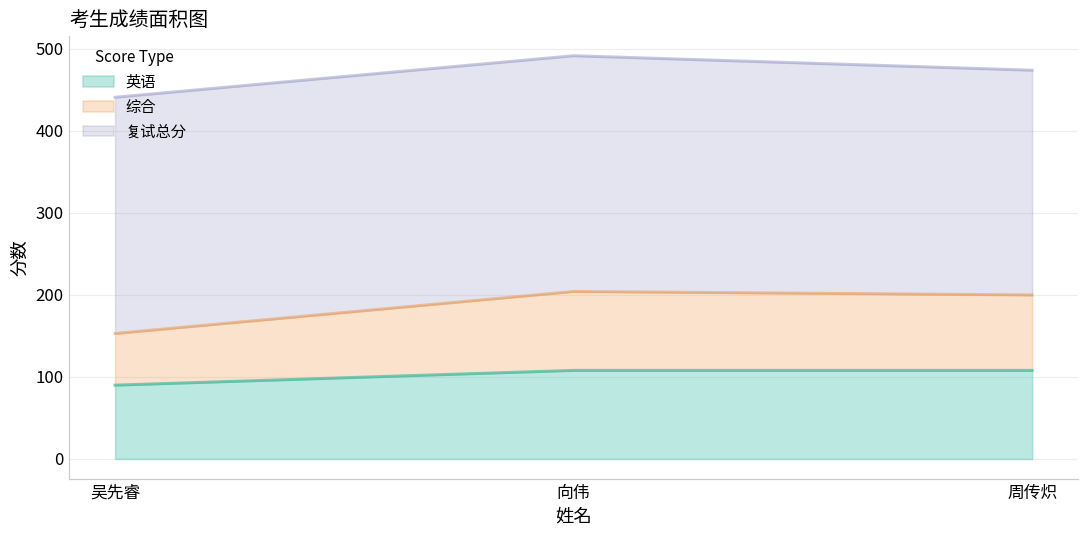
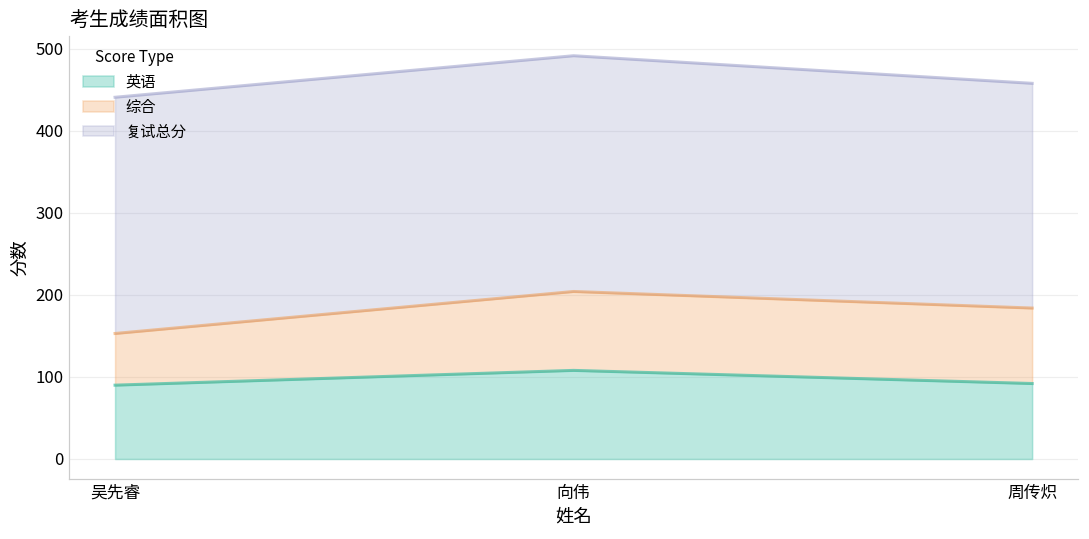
  {
    "英语": {
      "吴先睿": 90,
      "向伟": 110,
-     "周传炽": 110
+     "周传炽": 90
    },
    "综合": {
      "吴先睿": 60,
      "向伟": 100,
      "周传炽": 90
    },
    "复试总分": {
      "吴先睿": 290,
      "向伟": 290,
      "周传炽": 270
    }
  }
